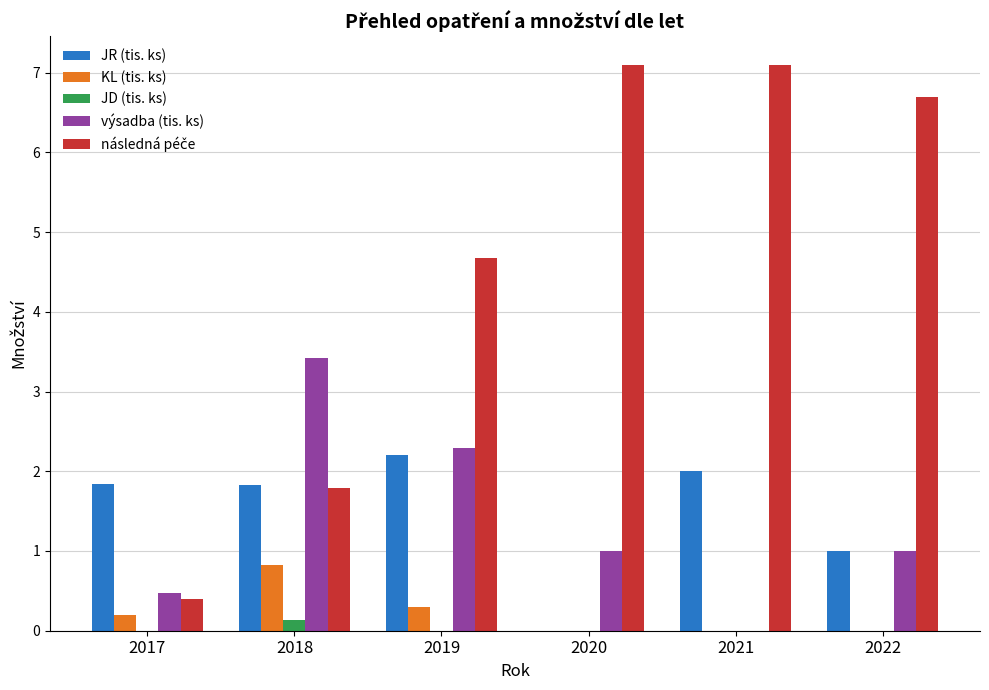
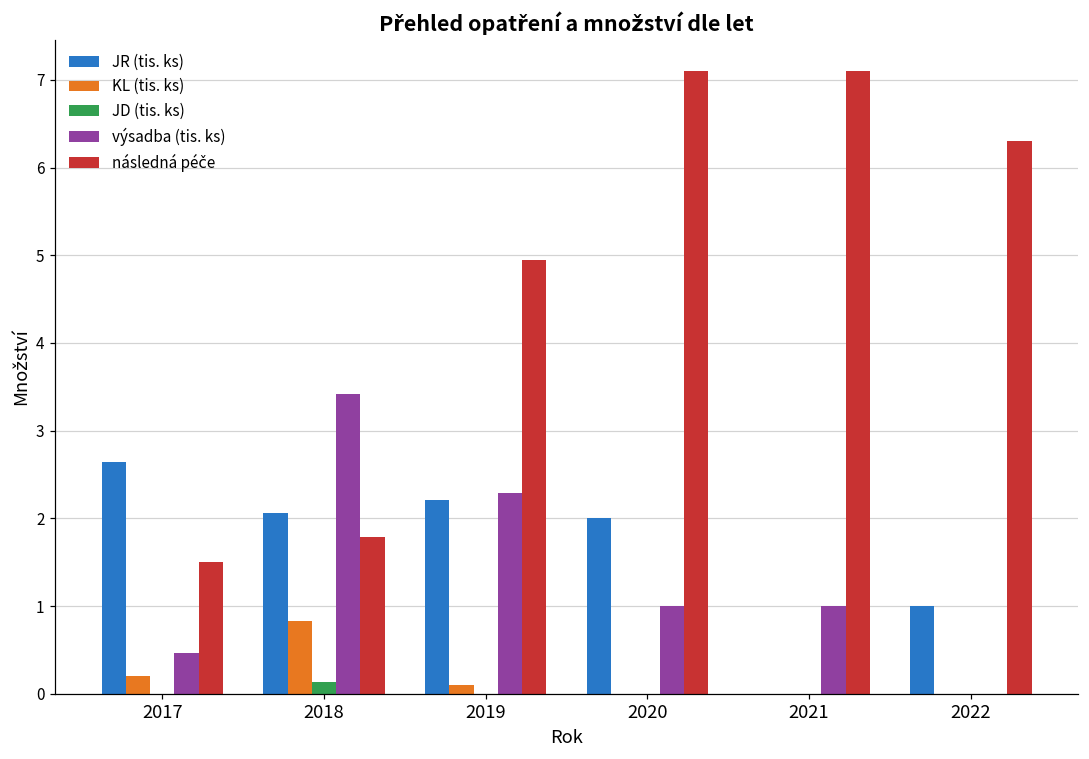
  {
    "JR (tis. ks)": {
-     "2017": 1.8,
-     "2018": 1.8,
+     "2017": 2.6,
+     "2018": 2.1,
      "2019": 2.2,
-     "2020": 0,
-     "2021": 2,
+     "2020": 2,
+     "2021": 0,
      "2022": 1.0
    },
    "KL (tis. ks)": {
      "2017": 0.2,
      "2018": 0.8,
-     "2019": 0.3,
+     "2019": 0.1,
      "2020": 0.0,
      "2021": 0.0,
      "2022": 0.0
    },
    "JD (tis. ks)": {
      "2017": 0.0,
      "2018": 0.1,
      "2019": 0.0,
      "2020": 0.0,
      "2021": 0.0,
      "2022": 0.0
    },
    "výsadba (tis. ks)": {
      "2017": 0.5,
      "2018": 3.4,
      "2019": 2.3,
      "2020": 1,
-     "2021": 0,
-     "2022": 1
+     "2021": 1,
+     "2022": 0
    },
    "následná péče": {
-     "2017": 0.4,
+     "2017": 1.5,
      "2018": 1.8,
-     "2019": 4.7,
+     "2019": 5.0,
      "2020": 7.1,
      "2021": 7.1,
-     "2022": 6.7
+     "2022": 6.3
    }
  }
